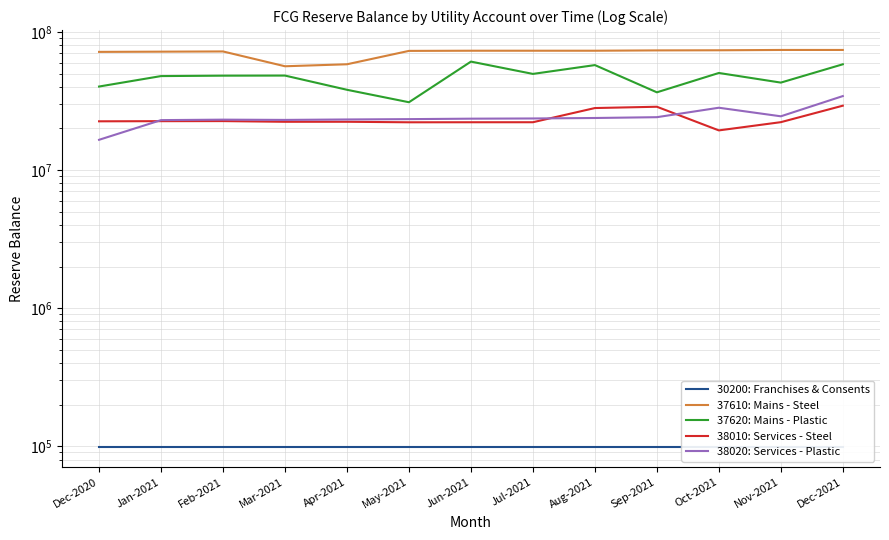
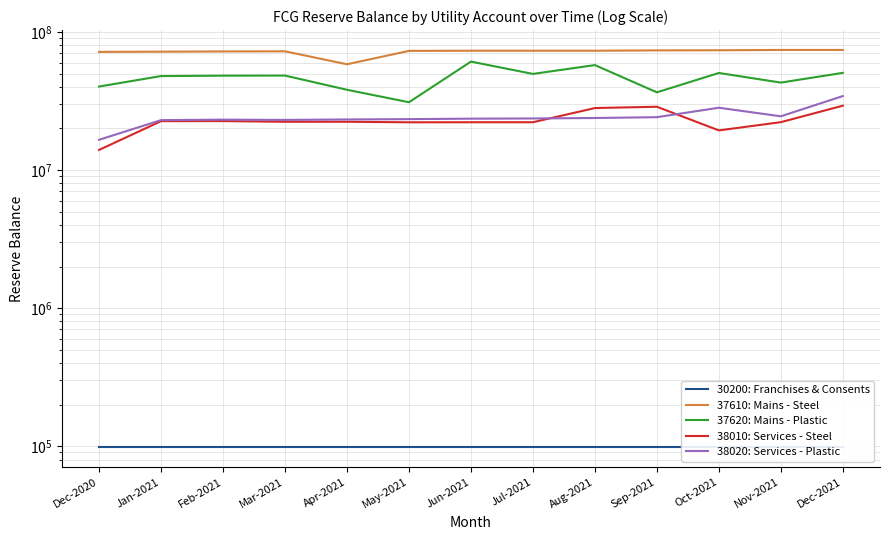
  {
    "30200: Franchises & Consents": {
      "Dec-2020": 100000,
      "Jan-2021": 100000,
      "Feb-2021": 100000,
      "Mar-2021": 100000,
      "Apr-2021": 100000,
      "May-2021": 100000,
      "Jun-2021": 100000,
      "Jul-2021": 100000,
      "Aug-2021": 100000,
      "Sep-2021": 100000
    },
    "37610: Mains - Steel": {
      "Dec-2020": 70000000,
      "Jan-2021": 70000000,
      "Feb-2021": 70000000,
-     "Mar-2021": 56000000,
+     "Mar-2021": 70000000,
      "Apr-2021": 58000000,
      "May-2021": 70000000,
      "Jun-2021": 70000000,
      "Jul-2021": 70000000,
      "Aug-2021": 70000000,
      "Sep-2021": 70000000,
      "Oct-2021": 70000000,
      "Nov-2021": 70000000,
      "Dec-2021": 70000000
    },
    "37620: Mains - Plastic": {
      "Dec-2020": 40000000,
      "Jan-2021": 48000000,
      "Feb-2021": 48000000,
      "Mar-2021": 48000000,
      "Apr-2021": 38000000,
      "May-2021": 31000000,
      "Jun-2021": 60000000,
      "Jul-2021": 50000000,
      "Aug-2021": 58000000,
      "Sep-2021": 37000000,
      "Oct-2021": 50000000,
      "Nov-2021": 43000000,
-     "Dec-2021": 58000000
+     "Dec-2021": 51000000
    },
    "38010: Services - Steel": {
-     "Dec-2020": 23000000,
+     "Dec-2020": 14000000,
      "May-2021": 22000000,
      "Jun-2021": 22000000,
      "Jul-2021": 22000000,
      "Aug-2021": 28000000,
      "Sep-2021": 29000000,
      "Oct-2021": 19000000,
      "Nov-2021": 22000000,
      "Dec-2021": 29000000
    },
    "38020: Services - Plastic": {
      "Dec-2020": 17000000,
      "May-2021": 23000000,
      "Jun-2021": 24000000,
      "Jul-2021": 24000000,
      "Aug-2021": 24000000,
      "Sep-2021": 24000000,
      "Oct-2021": 28000000,
      "Nov-2021": 25000000,
      "Dec-2021": 34000000
    }
  }
